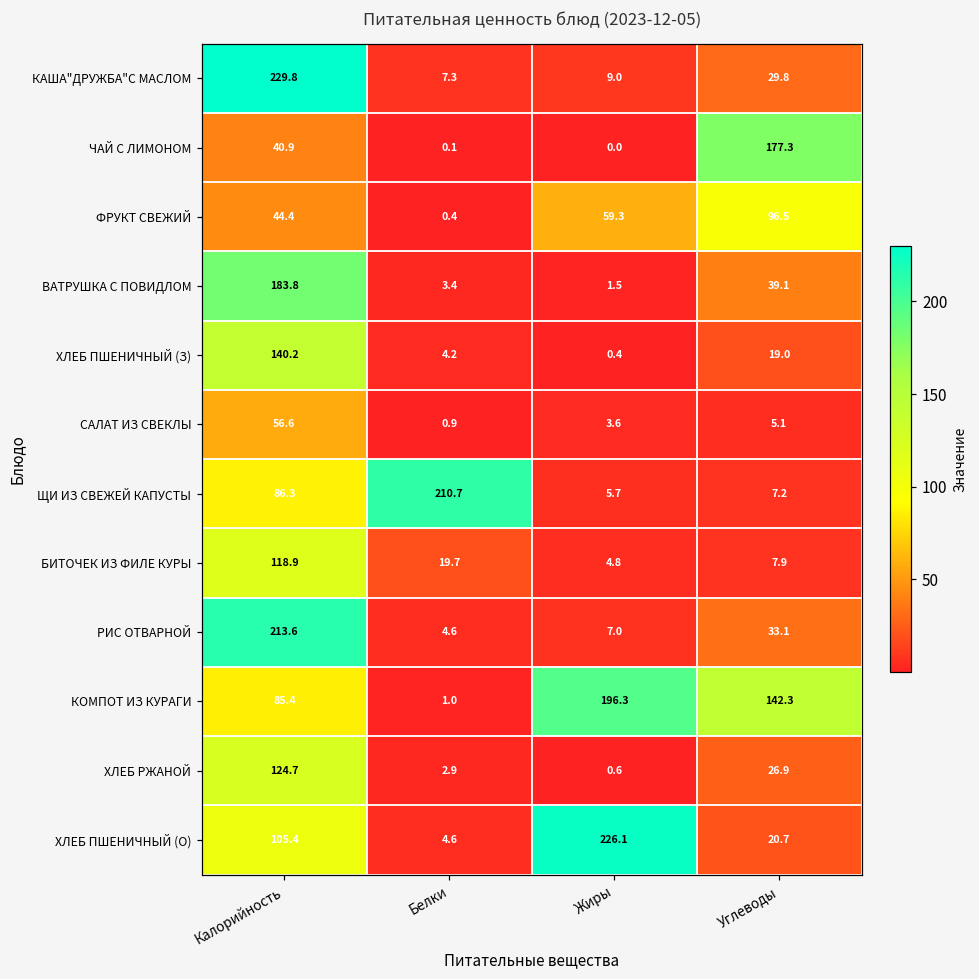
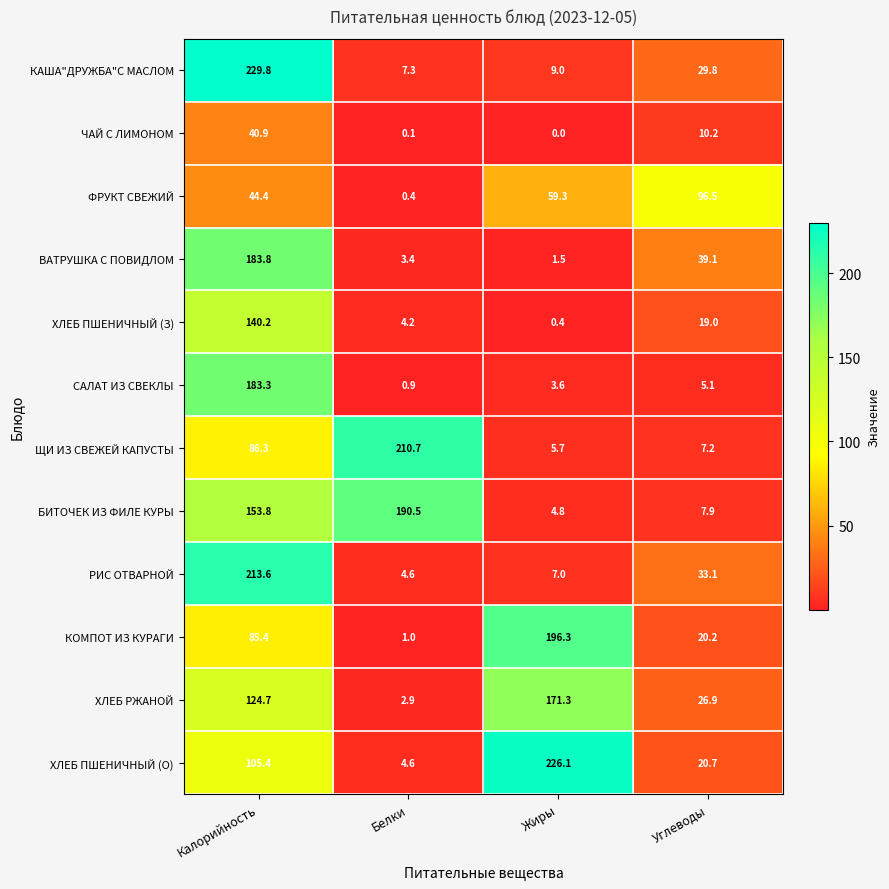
  {
    "КАША\"ДРУЖБА\"С МАСЛОМ": {
      "Калорийность": 229.8,
      "Белки": 7.3,
      "Жиры": 9.0,
      "Углеводы": 29.8
    },
    "ЧАЙ С ЛИМОНОМ": {
      "Калорийность": 40.9,
      "Белки": 0.1,
      "Жиры": 0.0,
-     "Углеводы": 177.3
+     "Углеводы": 10.2
    },
    "ФРУКТ СВЕЖИЙ": {
      "Калорийность": 44.4,
      "Белки": 0.4,
      "Жиры": 59.3,
      "Углеводы": 96.5
    },
    "ВАТРУШКА С ПОВИДЛОМ": {
      "Калорийность": 183.8,
      "Белки": 3.4,
      "Жиры": 1.5,
      "Углеводы": 39.1
    },
    "ХЛЕБ ПШЕНИЧНЫЙ (З)": {
      "Калорийность": 140.2,
      "Белки": 4.2,
      "Жиры": 0.4,
      "Углеводы": 19.0
    },
    "САЛАТ ИЗ СВЕКЛЫ": {
-     "Калорийность": 56.6,
+     "Калорийность": 183.3,
      "Белки": 0.9,
      "Жиры": 3.6,
      "Углеводы": 5.1
    },
    "ЩИ ИЗ СВЕЖЕЙ КАПУСТЫ": {
      "Калорийность": 86.3,
      "Белки": 210.7,
      "Жиры": 5.7,
      "Углеводы": 7.2
    },
    "БИТОЧЕК ИЗ ФИЛЕ КУРЫ": {
-     "Калорийность": 118.9,
-     "Белки": 19.7,
+     "Калорийность": 153.8,
+     "Белки": 190.5,
      "Жиры": 4.8,
      "Углеводы": 7.9
    },
    "РИС ОТВАРНОЙ": {
      "Калорийность": 213.6,
      "Белки": 4.6,
      "Жиры": 7.0,
      "Углеводы": 33.1
    },
    "КОМПОТ ИЗ КУРАГИ": {
      "Калорийность": 85.4,
      "Белки": 1.0,
      "Жиры": 196.3,
-     "Углеводы": 142.3
+     "Углеводы": 20.2
    },
    "ХЛЕБ РЖАНОЙ": {
      "Калорийность": 124.7,
      "Белки": 2.9,
-     "Жиры": 0.6,
+     "Жиры": 171.3,
      "Углеводы": 26.9
    },
    "ХЛЕБ ПШЕНИЧНЫЙ (О)": {
      "Калорийность": 105.4,
      "Белки": 4.6,
      "Жиры": 226.1,
      "Углеводы": 20.7
    }
  }
